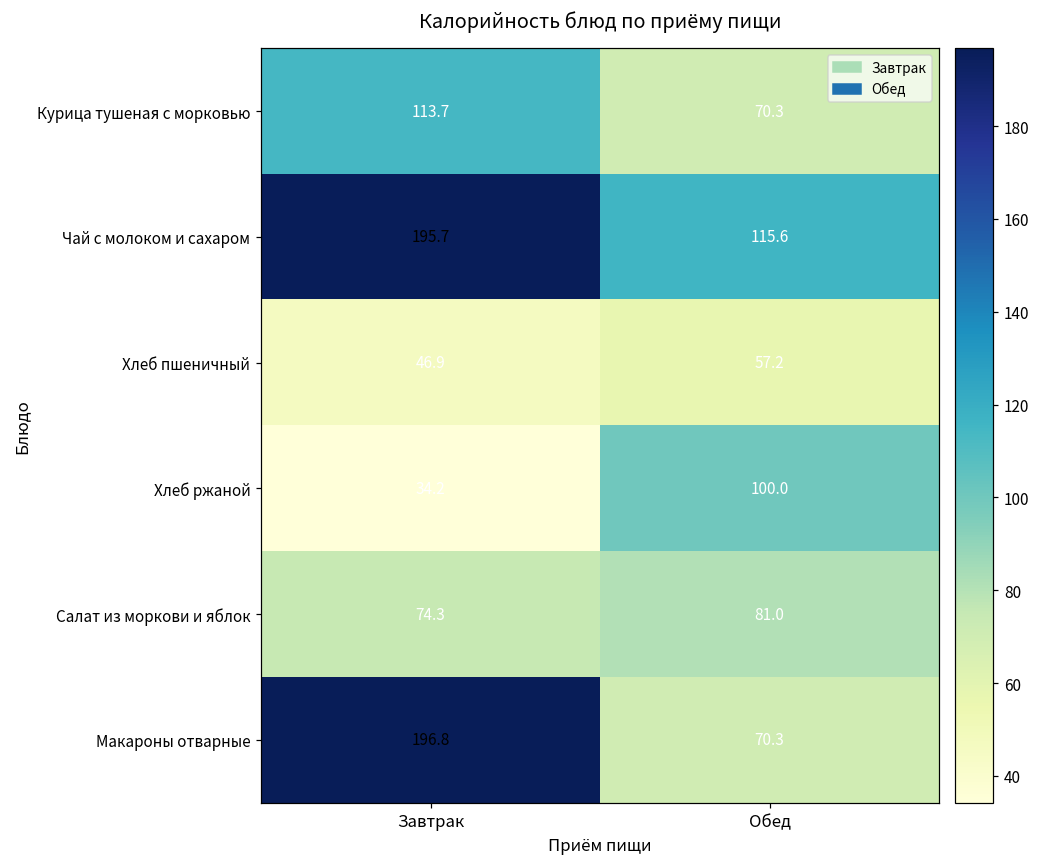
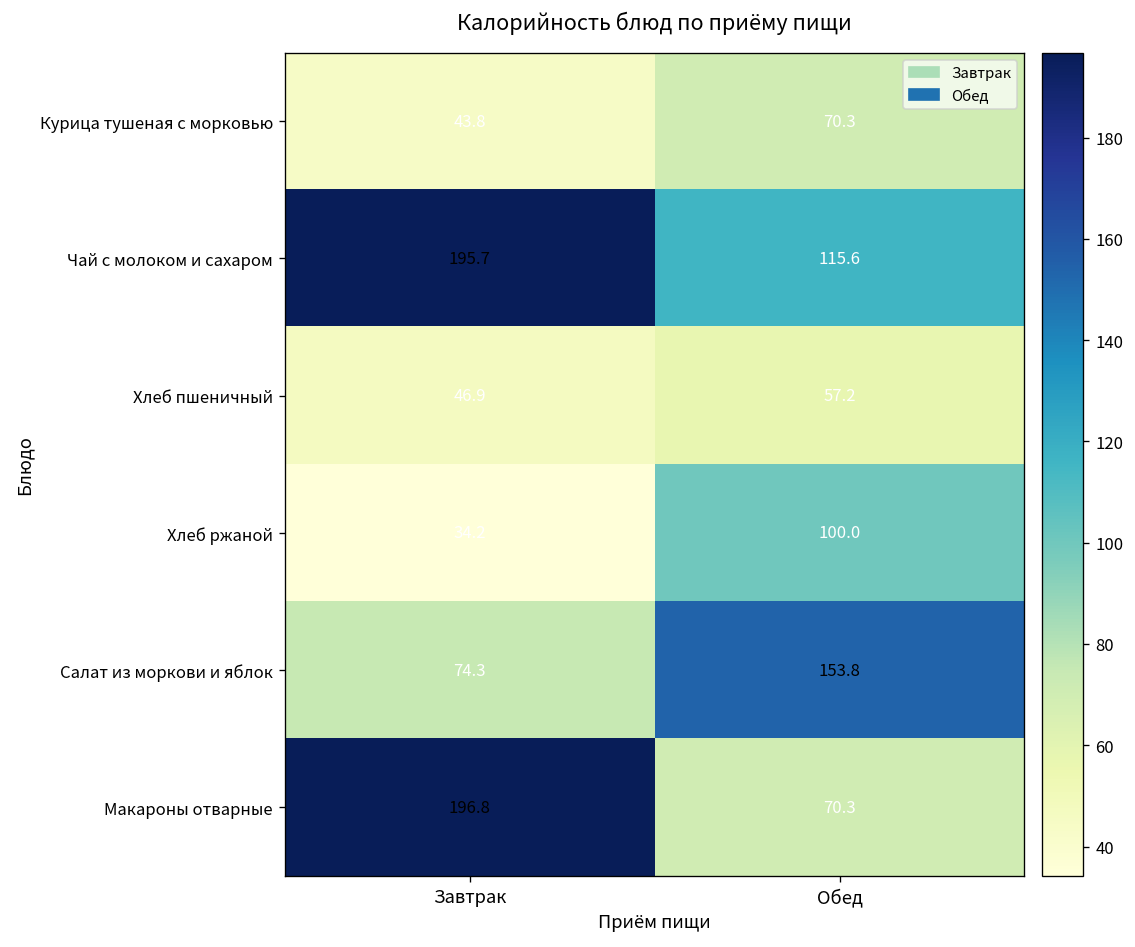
  {
    "Курица тушеная с морковью": {
-     "Завтрак": 113.7,
+     "Завтрак": 43.8,
      "Обед": 70.3
    },
    "Чай с молоком и сахаром": {
      "Завтрак": 195.7,
      "Обед": 115.6
    },
    "Хлеб пшеничный": {
      "Завтрак": 46.9,
      "Обед": 57.2
    },
    "Хлеб ржаной": {
      "Обед": 100.0
    },
    "Салат из моркови и яблок": {
      "Завтрак": 74.3,
-     "Обед": 81.0
+     "Обед": 153.8
    },
    "Макароны отварные": {
      "Завтрак": 196.8,
      "Обед": 70.3
    }
  }
